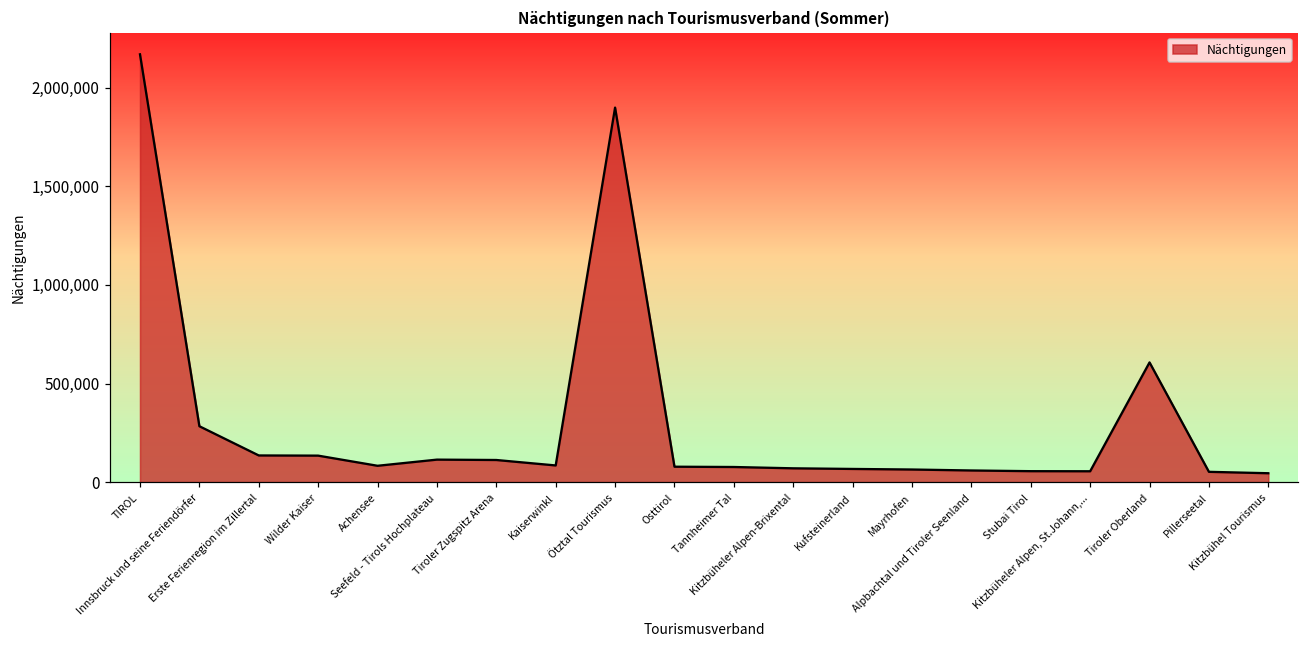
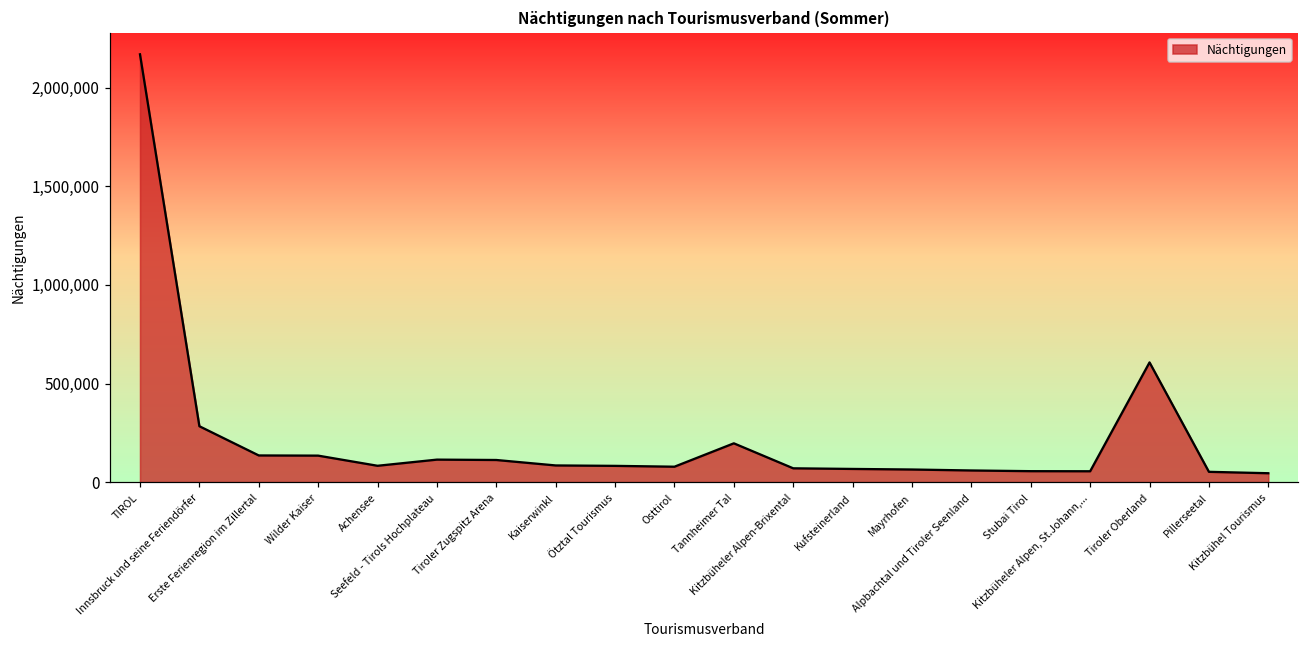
  {
    "TIROL": "2,170,000",
    "Innsbruck und seine Feriendörfer": "280,000",
    "Erste Ferienregion im Zillertal": "140,000",
    "Wilder Kaiser": "130,000",
    "Achensee": "80,000",
    "Seefeld - Tirols Hochplateau": "110,000",
    "Tiroler Zugspitz Arena": "110,000",
    "Kaiserwinkl": "80,000",
-   "Ötztal Tourismus": "1,900,000",
+   "Ötztal Tourismus": "80,000",
    "Osttirol": "80,000",
-   "Tannheimer Tal": "80,000",
+   "Tannheimer Tal": "200,000",
    "Kitzbüheler Alpen-Brixental": "70,000",
    "Kufsteinerland": "70,000",
    "Mayrhofen": "60,000",
    "Alpbachtal und Tiroler Seenland": "60,000",
    "Stubai Tirol": "60,000",
    "Kitzbüheler Alpen, St.Johann,...": "60,000",
    "Tiroler Oberland": "610,000",
    "Pillerseetal": "50,000",
    "Kitzbühel Tourismus": "50,000"
  }
